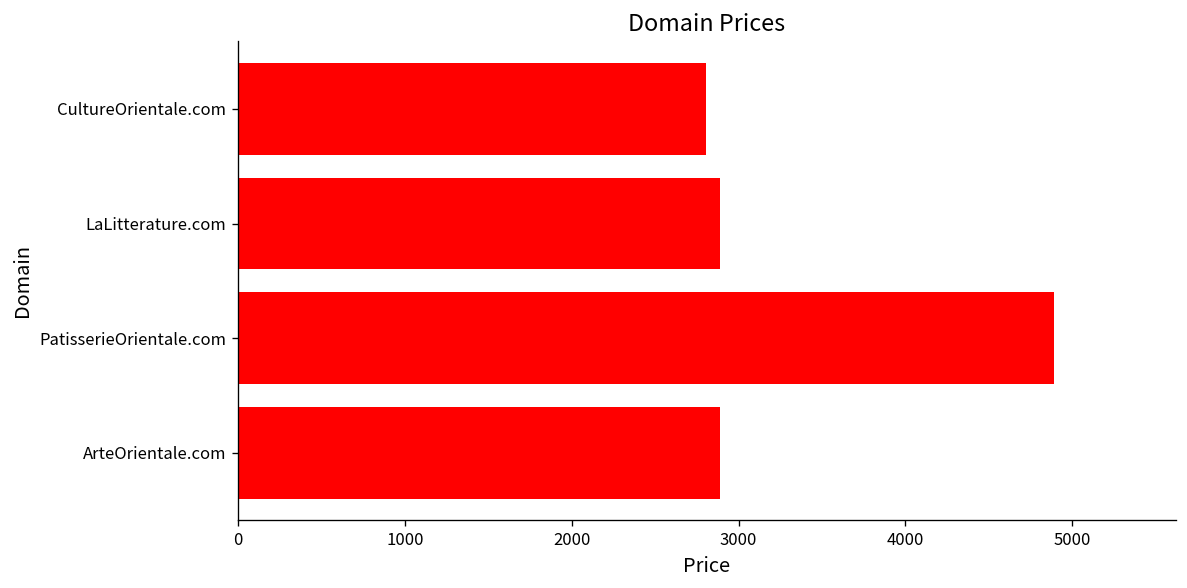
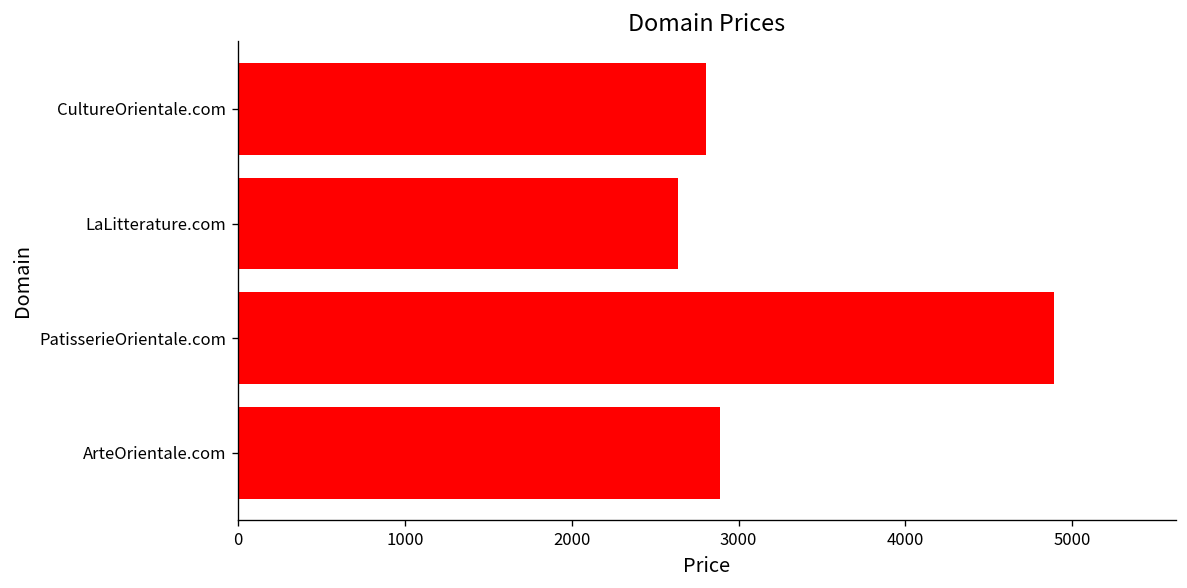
  {
    "CultureOrientale.com": 2800,
-   "LaLitterature.com": 2890,
+   "LaLitterature.com": 2640,
    "PatisserieOrientale.com": 4890,
    "ArteOrientale.com": 2890
  }
